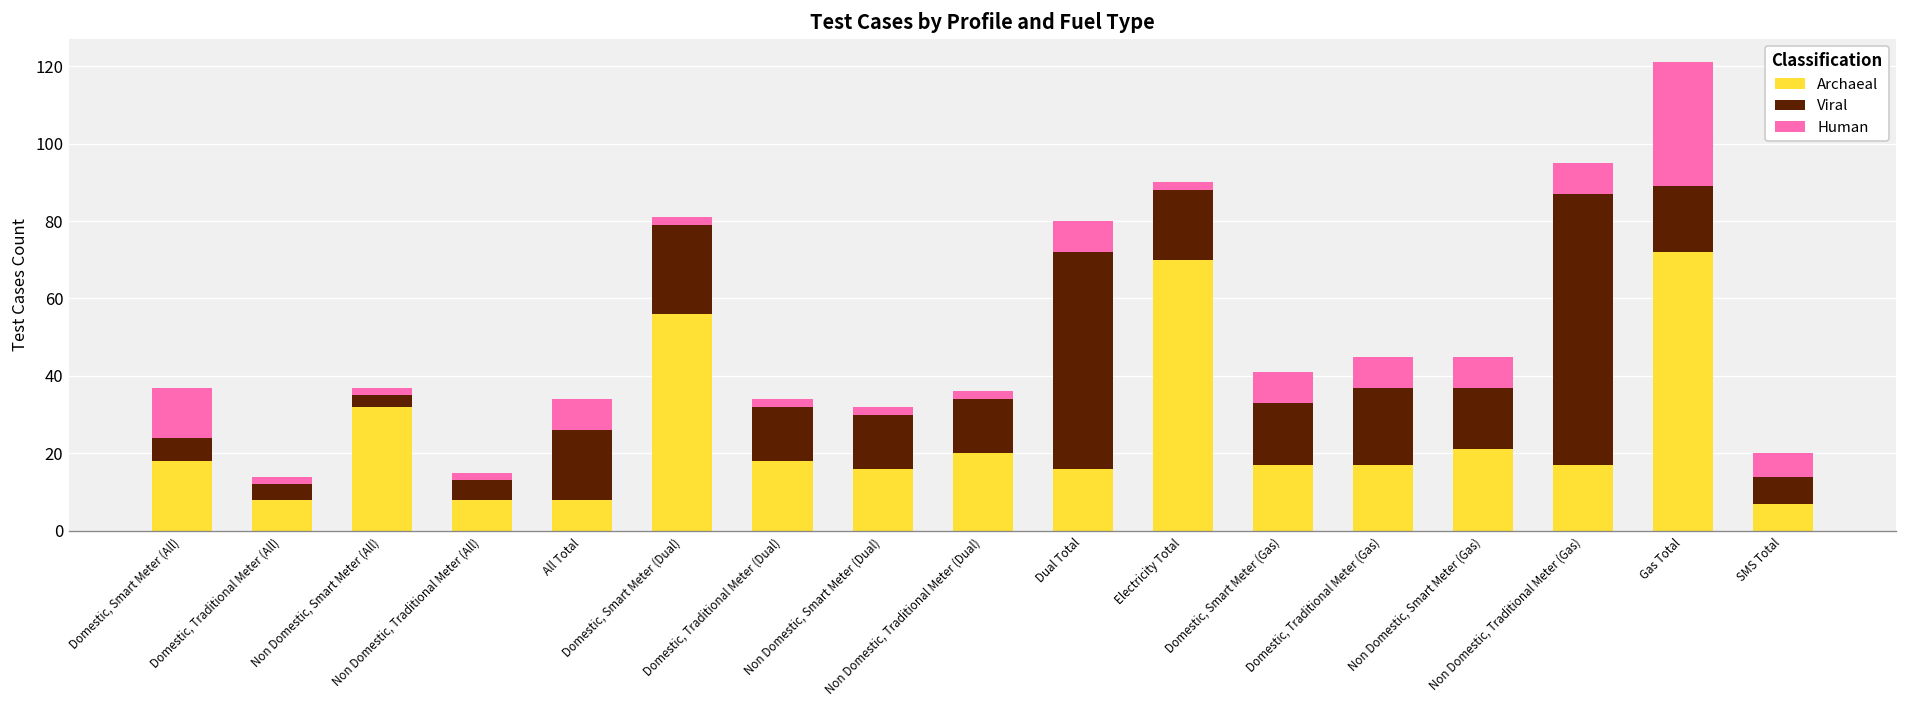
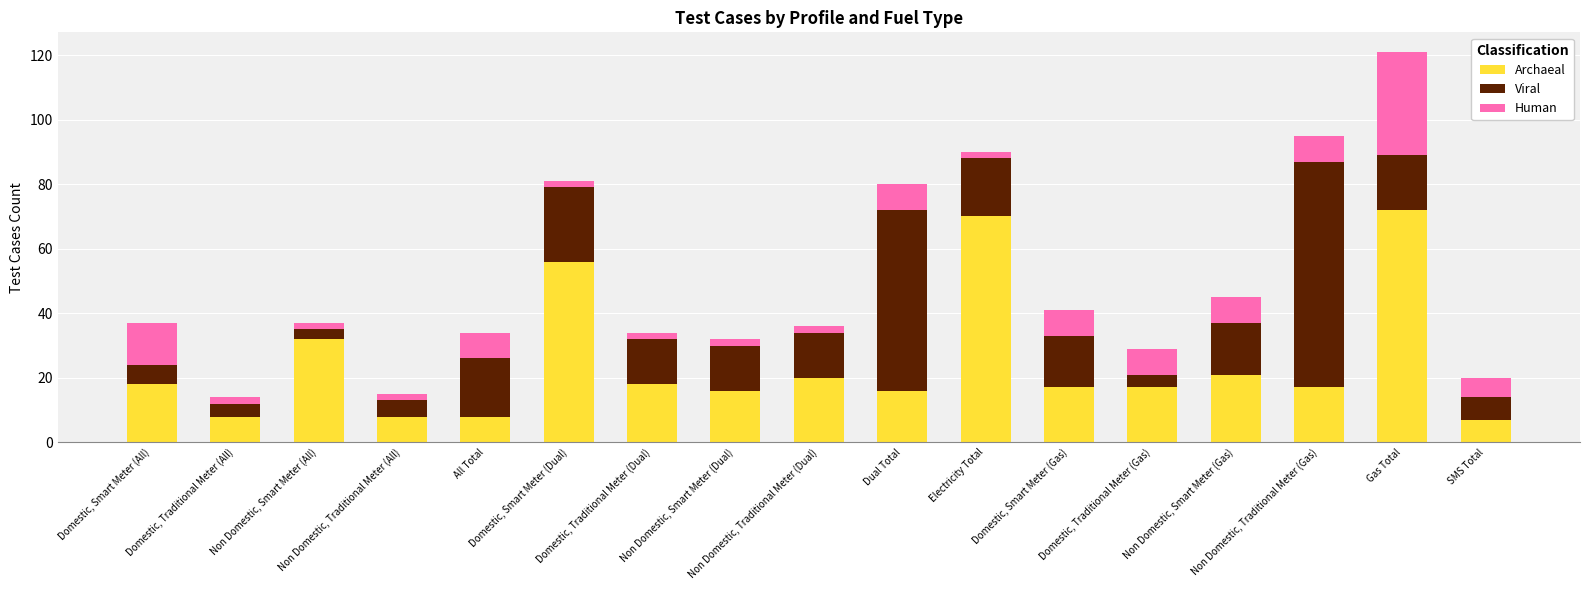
  {
    "Archaeal": {
      "Domestic, Smart Meter (All)": 18,
      "Domestic, Traditional Meter (All)": 8,
      "Non Domestic, Smart Meter (All)": 32,
      "Non Domestic, Traditional Meter (All)": 8,
      "All Total": 8,
      "Domestic, Smart Meter (Dual)": 56,
      "Domestic, Traditional Meter (Dual)": 18,
      "Non Domestic, Smart Meter (Dual)": 16,
      "Non Domestic, Traditional Meter (Dual)": 20,
      "Dual Total": 16,
      "Electricity Total": 70,
      "Domestic, Smart Meter (Gas)": 17,
      "Domestic, Traditional Meter (Gas)": 17,
      "Non Domestic, Smart Meter (Gas)": 21,
      "Non Domestic, Traditional Meter (Gas)": 17,
      "Gas Total": 72,
      "SMS Total": 7
    },
    "Viral": {
      "Domestic, Smart Meter (All)": 6,
      "Domestic, Traditional Meter (All)": 4,
      "Non Domestic, Smart Meter (All)": 3,
      "Non Domestic, Traditional Meter (All)": 5,
      "All Total": 18,
      "Domestic, Smart Meter (Dual)": 23,
      "Domestic, Traditional Meter (Dual)": 14,
      "Non Domestic, Smart Meter (Dual)": 14,
      "Non Domestic, Traditional Meter (Dual)": 14,
      "Dual Total": 56,
      "Electricity Total": 18,
      "Domestic, Smart Meter (Gas)": 16,
-     "Domestic, Traditional Meter (Gas)": 20,
+     "Domestic, Traditional Meter (Gas)": 4,
      "Non Domestic, Smart Meter (Gas)": 16,
      "Non Domestic, Traditional Meter (Gas)": 70,
      "Gas Total": 17,
      "SMS Total": 7
    },
    "Human": {
      "Domestic, Smart Meter (All)": 13,
      "Domestic, Traditional Meter (All)": 2,
      "Non Domestic, Smart Meter (All)": 2,
      "Non Domestic, Traditional Meter (All)": 2,
      "All Total": 8,
      "Domestic, Smart Meter (Dual)": 2,
      "Domestic, Traditional Meter (Dual)": 2,
      "Non Domestic, Smart Meter (Dual)": 2,
      "Non Domestic, Traditional Meter (Dual)": 2,
      "Dual Total": 8,
      "Electricity Total": 2,
      "Domestic, Smart Meter (Gas)": 8,
      "Domestic, Traditional Meter (Gas)": 8,
      "Non Domestic, Smart Meter (Gas)": 8,
      "Non Domestic, Traditional Meter (Gas)": 8,
      "Gas Total": 32,
      "SMS Total": 6
    }
  }
